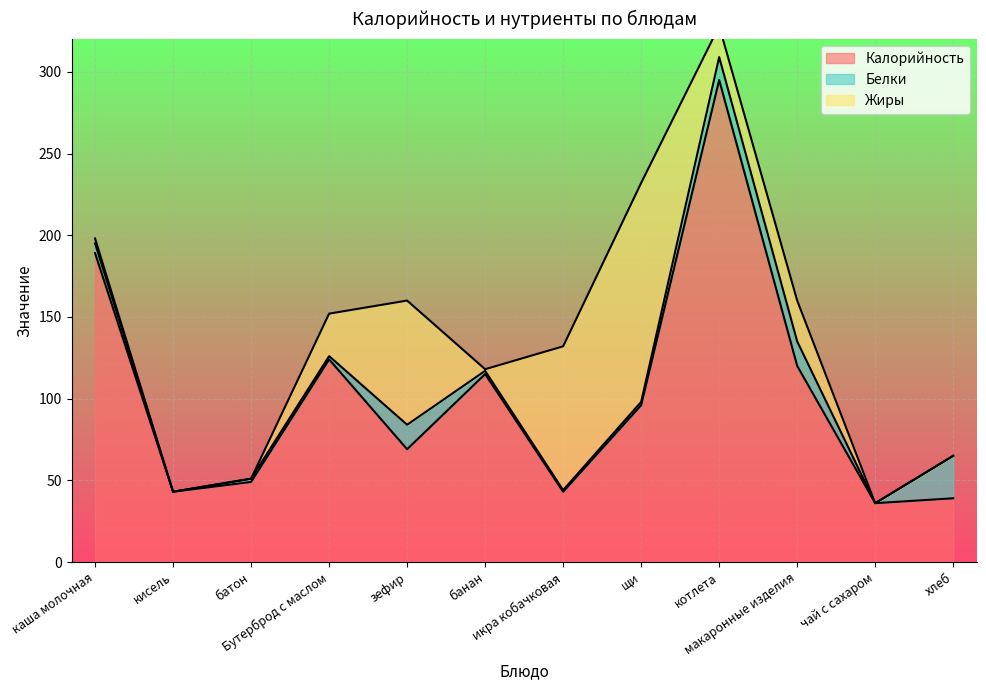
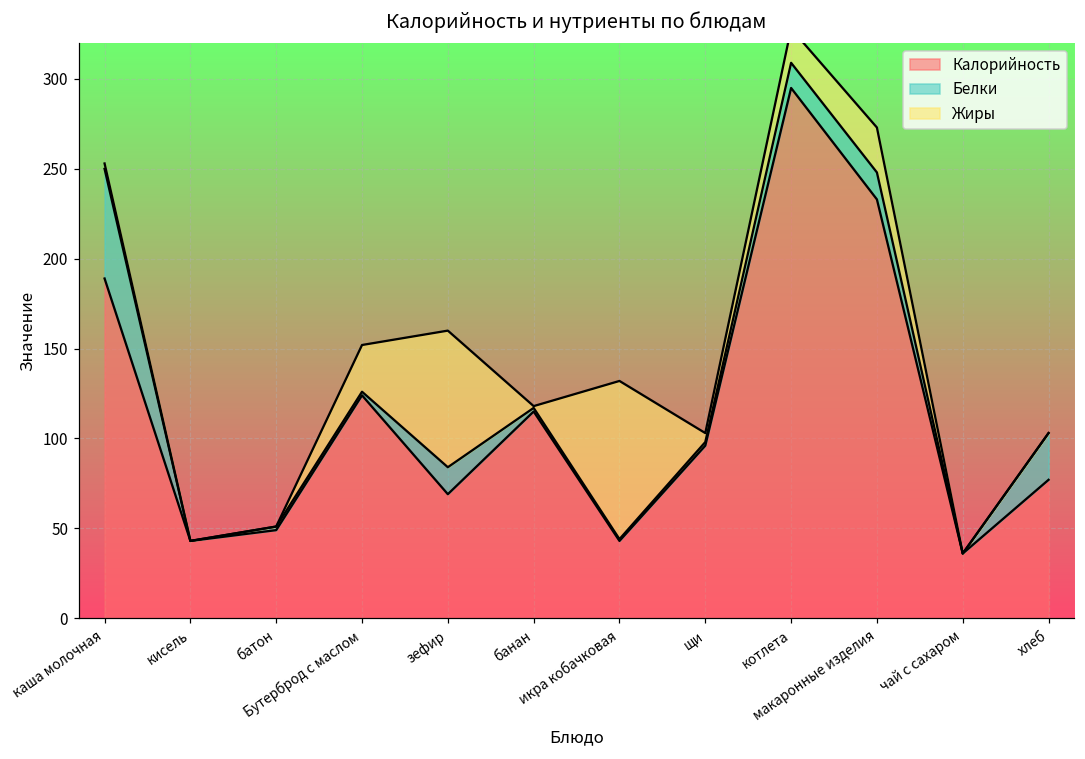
  {
    "Калорийность": {
      "каша молочная": 189,
      "батон": 49,
      "Бутерброд с маслом": 124,
      "зефир": 69,
      "банан": 115,
      "щи": 96,
      "котлета": 295,
-     "макаронные изделия": 120,
-     "хлеб": 39
+     "макаронные изделия": 233,
+     "хлеб": 77
    },
    "Белки": {
-     "каша молочная": 6,
+     "каша молочная": 61,
      "Бутерброд с маслом": 2,
      "зефир": 15,
      "щи": 2,
      "котлета": 14,
      "макаронные изделия": 15
    },
    "Жиры": {
      "каша молочная": 3,
      "Бутерброд с маслом": 26,
      "зефир": 76,
      "икра кобачковая": 88,
-     "щи": 134,
+     "щи": 5,
      "макаронные изделия": 25
    }
  }
